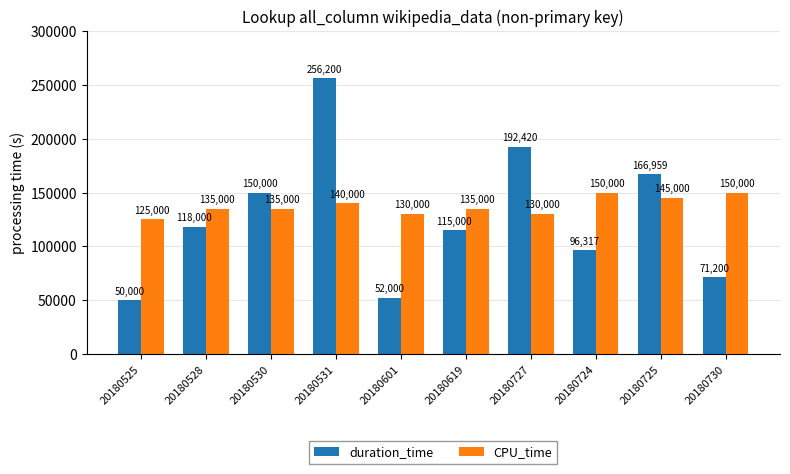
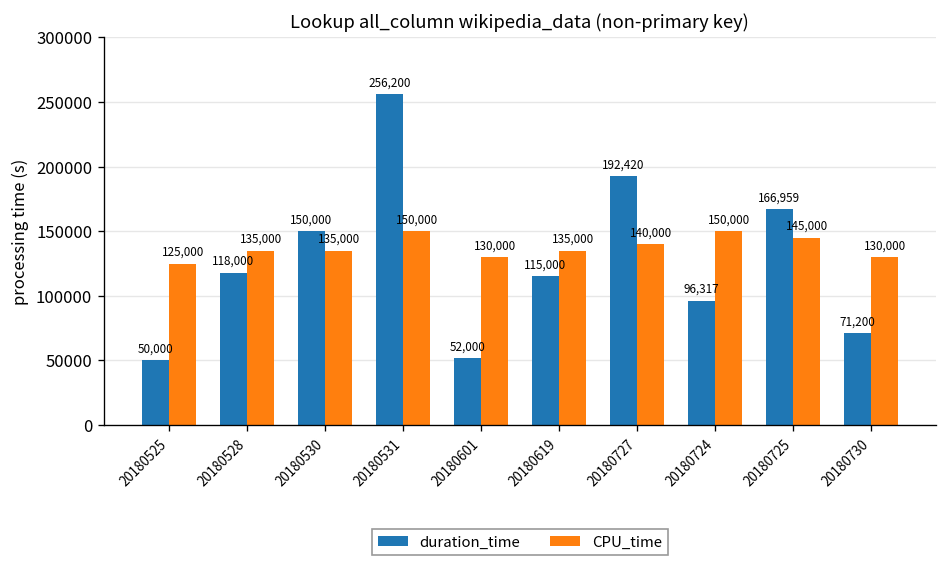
  {
    "duration_time": {
      "20180525": "50,000",
      "20180528": "118,000",
      "20180530": "150,000",
      "20180531": "256,200",
      "20180601": "52,000",
      "20180619": "115,000",
      "20180727": "192,420",
      "20180724": "96,317",
      "20180725": "166,959",
      "20180730": "71,200"
    },
    "CPU_time": {
      "20180525": "125,000",
      "20180528": "135,000",
      "20180530": "135,000",
-     "20180531": "140,000",
+     "20180531": "150,000",
      "20180601": "130,000",
      "20180619": "135,000",
-     "20180727": "130,000",
+     "20180727": "140,000",
      "20180724": "150,000",
      "20180725": "145,000",
-     "20180730": "150,000"
+     "20180730": "130,000"
    }
  }
